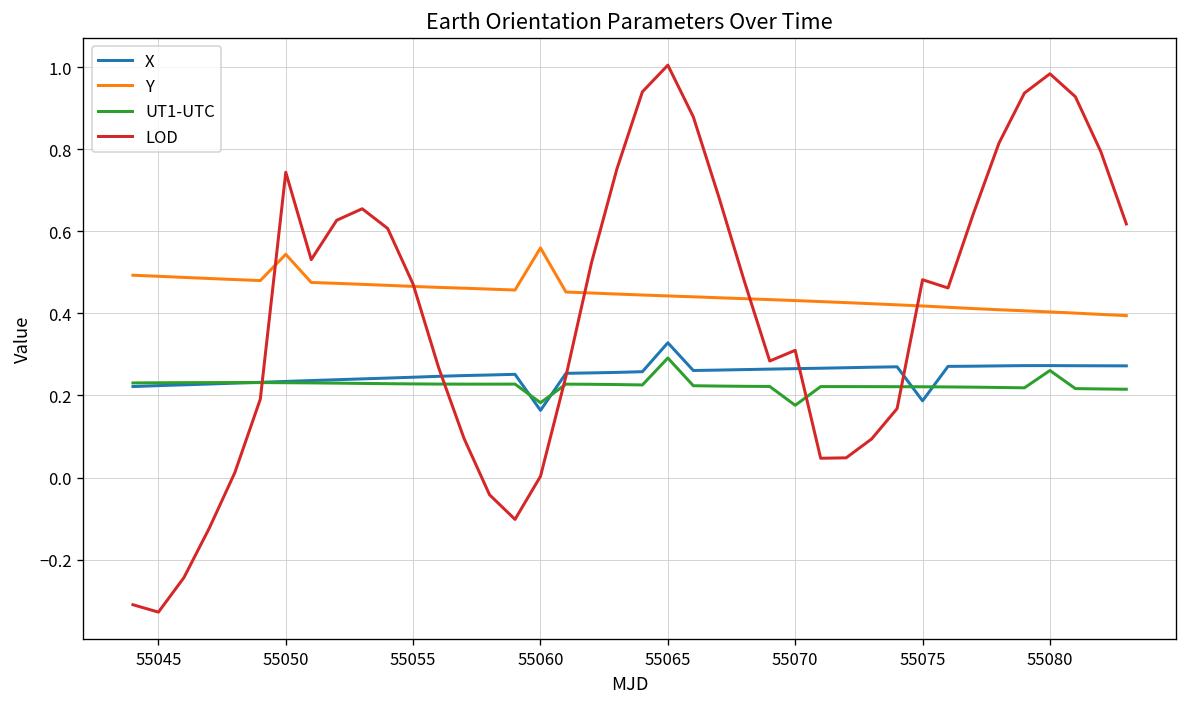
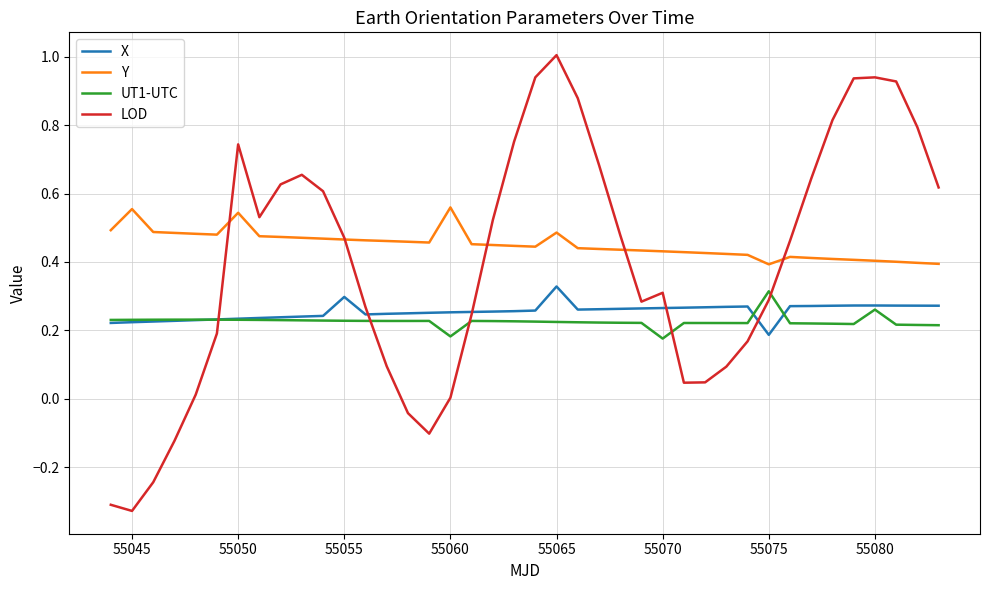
  {
    "X": {
-     "55055": 0.24,
-     "55060": 0.16,
+     "55055": 0.30,
+     "55060": 0.25,
      "55065": 0.33,
      "55070": 0.27,
      "55075": 0.19,
      "55080": 0.27
    },
    "Y": {
-     "55045": 0.49,
+     "55045": 0.55,
      "55050": 0.54,
      "55060": 0.56,
-     "55065": 0.44,
+     "55065": 0.49,
      "55070": 0.43,
-     "55075": 0.42,
+     "55075": 0.39,
      "55080": 0.40
    },
    "UT1-UTC": {
      "55055": 0.23,
      "55060": 0.18,
-     "55065": 0.29,
+     "55065": 0.22,
      "55070": 0.18,
-     "55075": 0.22,
+     "55075": 0.31,
      "55080": 0.26
    },
    "LOD": {
      "55045": -0.33,
      "55050": 0.74,
      "55060": 0.00,
      "55065": 1.01,
      "55070": 0.31,
-     "55075": 0.48,
-     "55080": 0.98
+     "55075": 0.29,
+     "55080": 0.94
    }
  }
